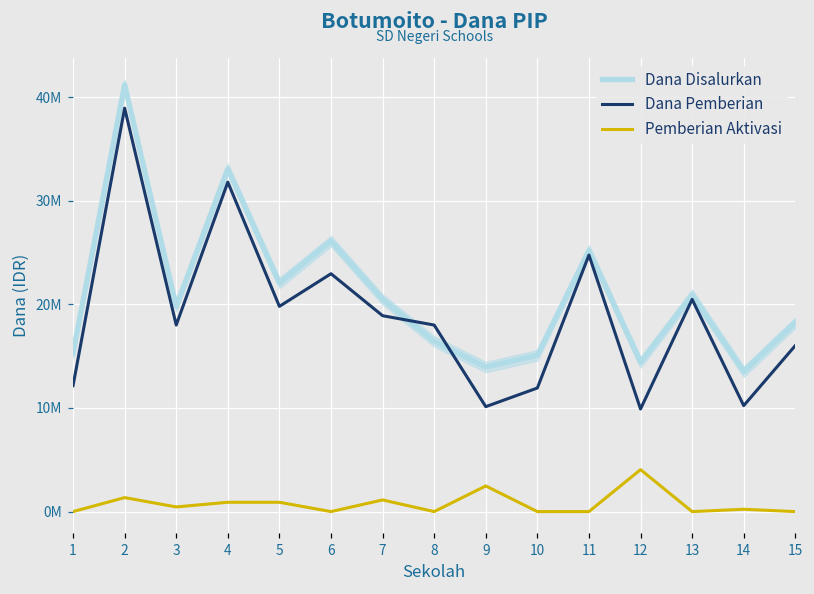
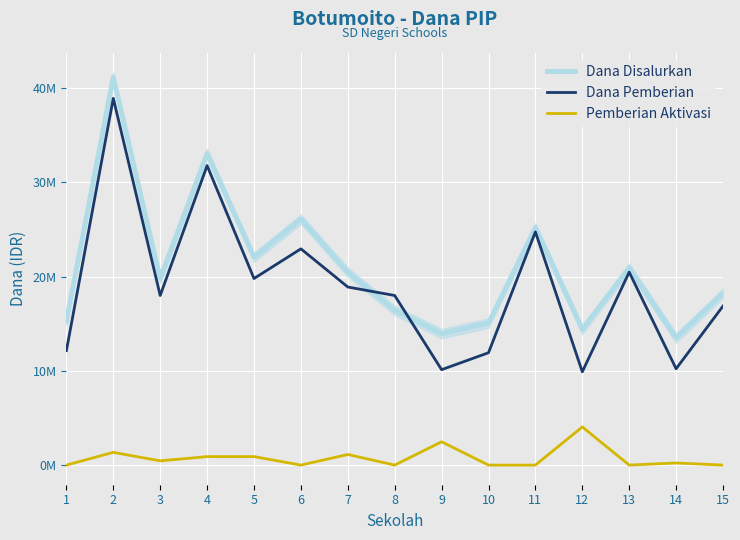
  {
    "Dana Pemberian": {
      "1": 12000000,
      "2": 39000000,
      "3": 18000000,
      "4": 32000000,
      "5": 20000000,
      "6": 23000000,
      "7": 19000000,
      "8": 18000000,
      "9": 10000000,
      "10": 12000000,
      "11": 25000000,
      "12": 10000000,
      "13": 20000000,
      "14": 10000000,
-     "15": 16000000
+     "15": 17000000
    },
    "Pemberian Aktivasi": {
      "1": 0,
      "2": 1000000,
      "3": 0,
      "4": 1000000,
      "5": 1000000,
      "6": 0,
      "7": 1000000,
      "8": 0,
      "9": 2000000,
      "10": 0,
      "11": 0,
      "12": 4000000,
      "13": 0,
      "14": 0,
      "15": 0
    }
  }
